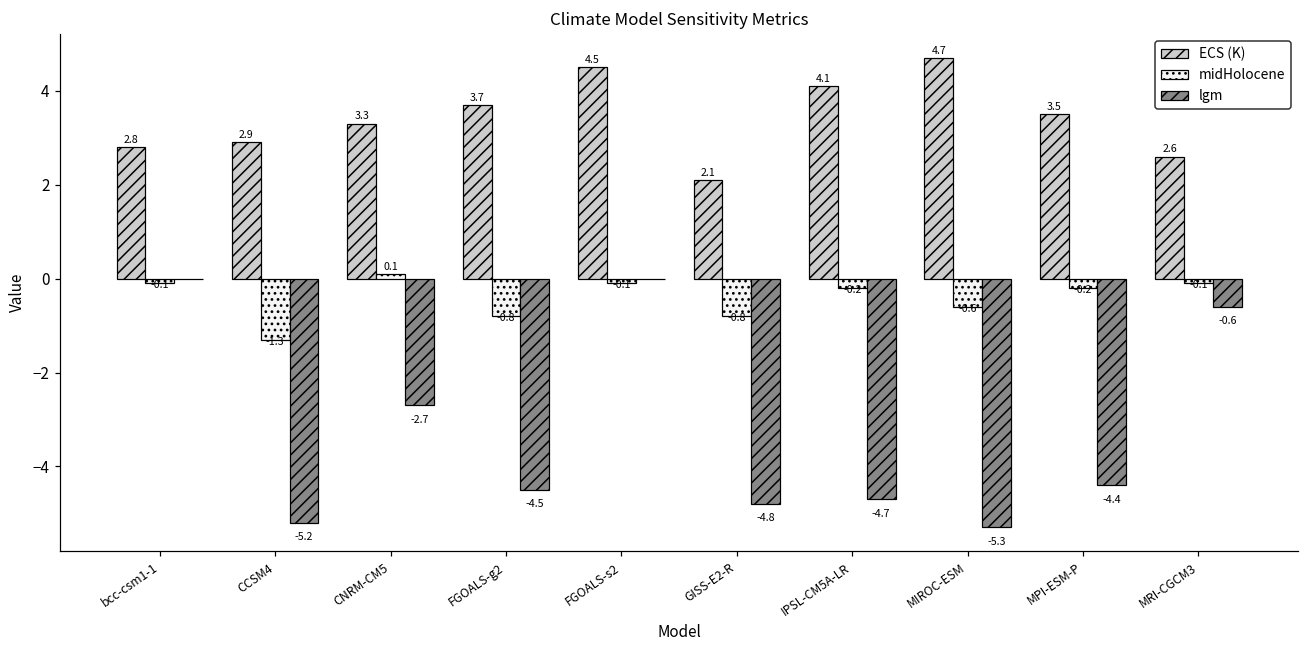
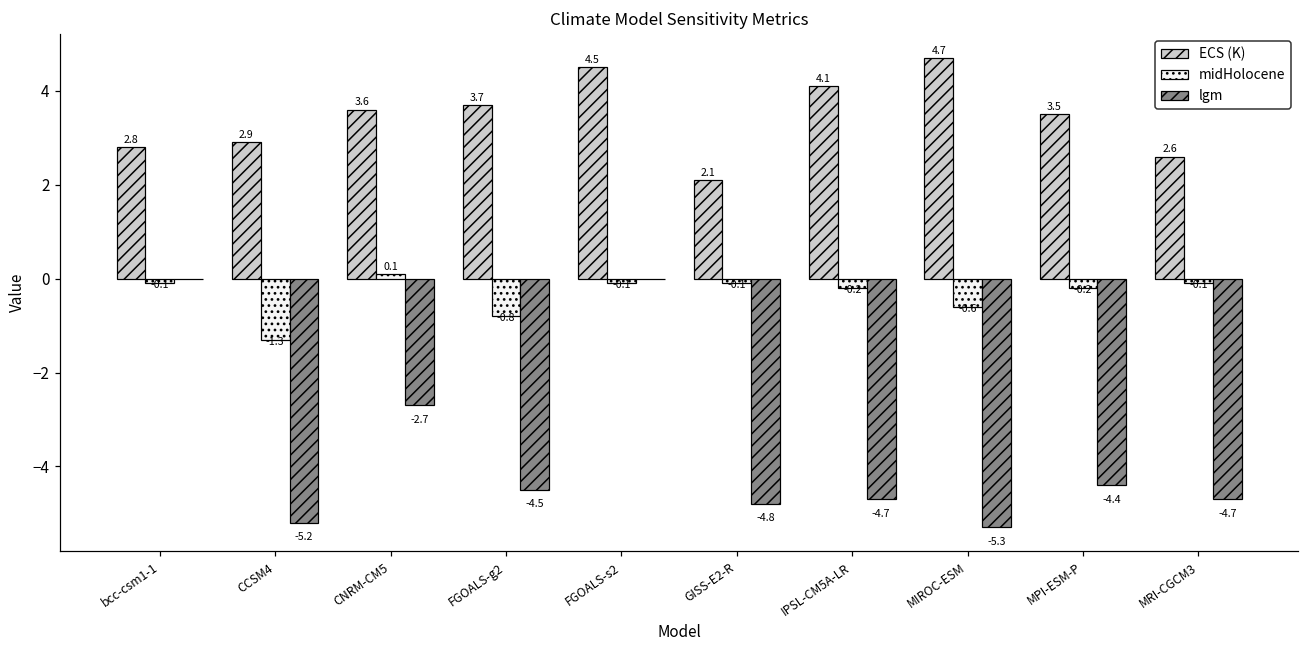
  {
    "ECS (K)": {
      "bcc-csm1-1": 2.8,
      "CCSM4": 2.9,
-     "CNRM-CM5": 3.3,
+     "CNRM-CM5": 3.6,
      "FGOALS-g2": 3.7,
      "FGOALS-s2": 4.5,
      "GISS-E2-R": 2.1,
      "IPSL-CM5A-LR": 4.1,
      "MIROC-ESM": 4.7,
      "MPI-ESM-P": 3.5,
      "MRI-CGCM3": 2.6
    },
    "midHolocene": {
      "bcc-csm1-1": -0.1,
      "CCSM4": -1.3,
      "CNRM-CM5": 0.1,
      "FGOALS-g2": -0.8,
      "FGOALS-s2": -0.1,
-     "GISS-E2-R": -0.8,
+     "GISS-E2-R": -0.1,
      "IPSL-CM5A-LR": -0.2,
      "MIROC-ESM": -0.6,
      "MPI-ESM-P": -0.2,
      "MRI-CGCM3": -0.1
    },
    "lgm": {
      "CCSM4": -5.2,
      "CNRM-CM5": -2.7,
      "FGOALS-g2": -4.5,
      "GISS-E2-R": -4.8,
      "IPSL-CM5A-LR": -4.7,
      "MIROC-ESM": -5.3,
      "MPI-ESM-P": -4.4,
-     "MRI-CGCM3": -0.6
+     "MRI-CGCM3": -4.7
    }
  }
